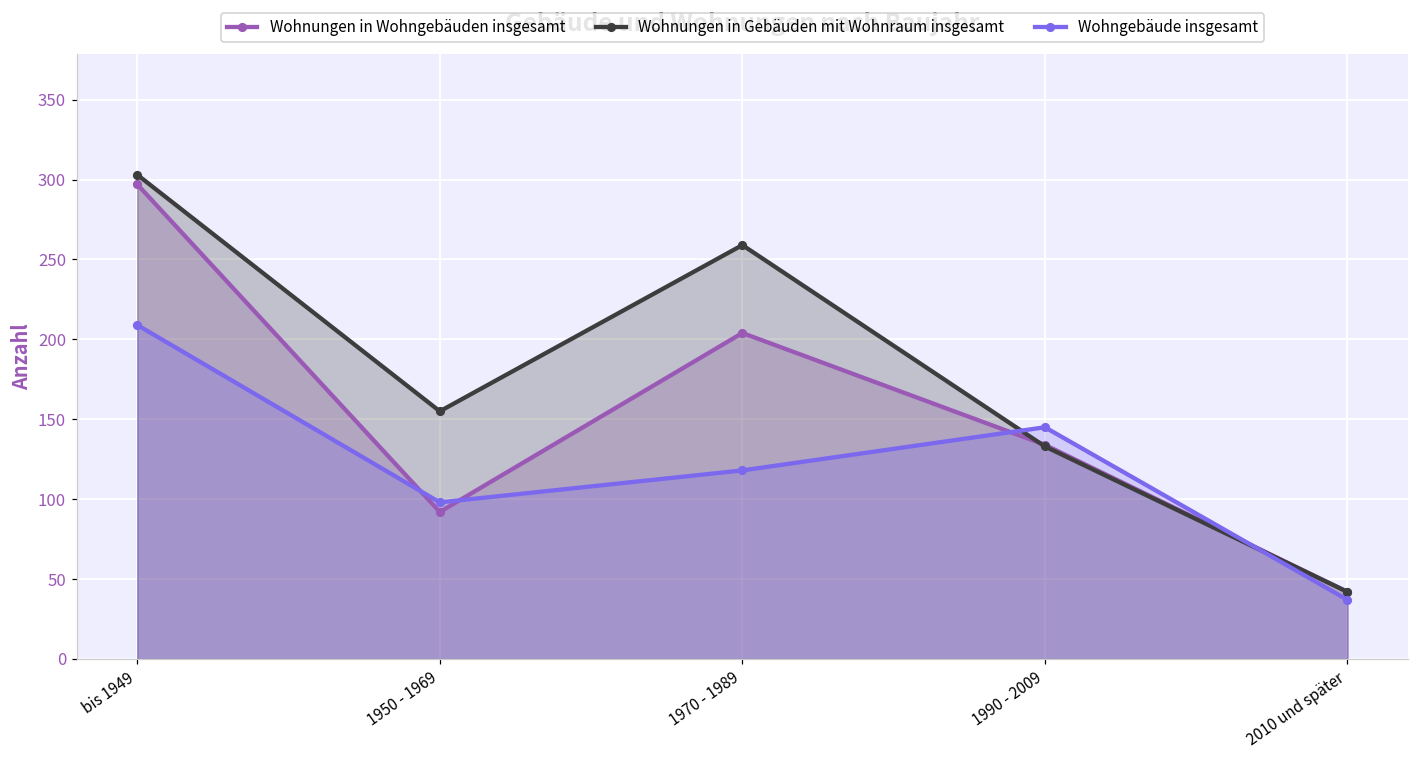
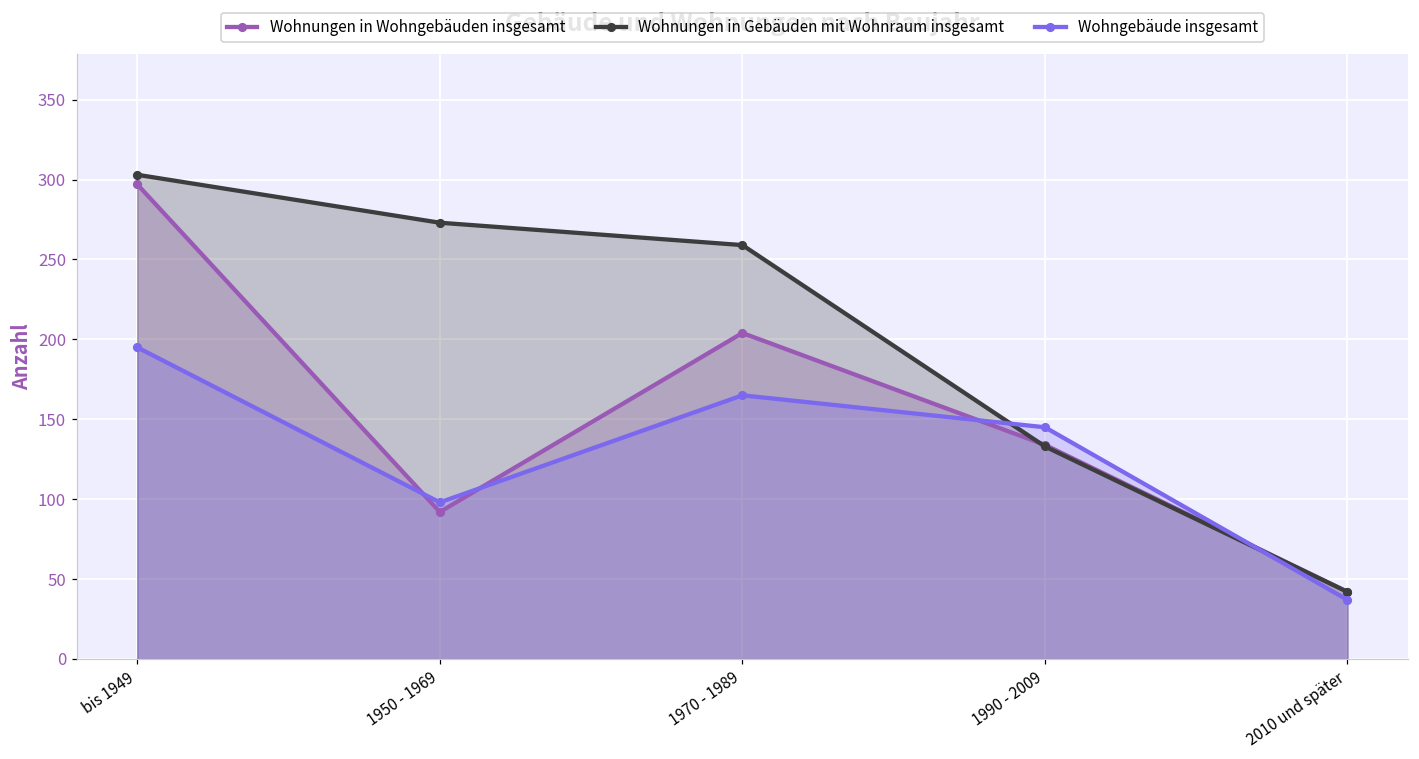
  {
    "Wohnungen in Wohngebäuden insgesamt": {
      "bis 1949": 297,
      "1950 - 1969": 92,
      "1970 - 1989": 204
    },
    "Wohnungen in Gebäuden mit Wohnraum insgesamt": {
      "bis 1949": 303,
-     "1950 - 1969": 155,
+     "1950 - 1969": 273,
      "1970 - 1989": 259
    },
    "Wohngebäude insgesamt": {
-     "bis 1949": 209,
+     "bis 1949": 195,
      "1950 - 1969": 98,
-     "1970 - 1989": 118,
+     "1970 - 1989": 165,
      "1990 - 2009": 145,
      "2010 und später": 37
    }
  }
